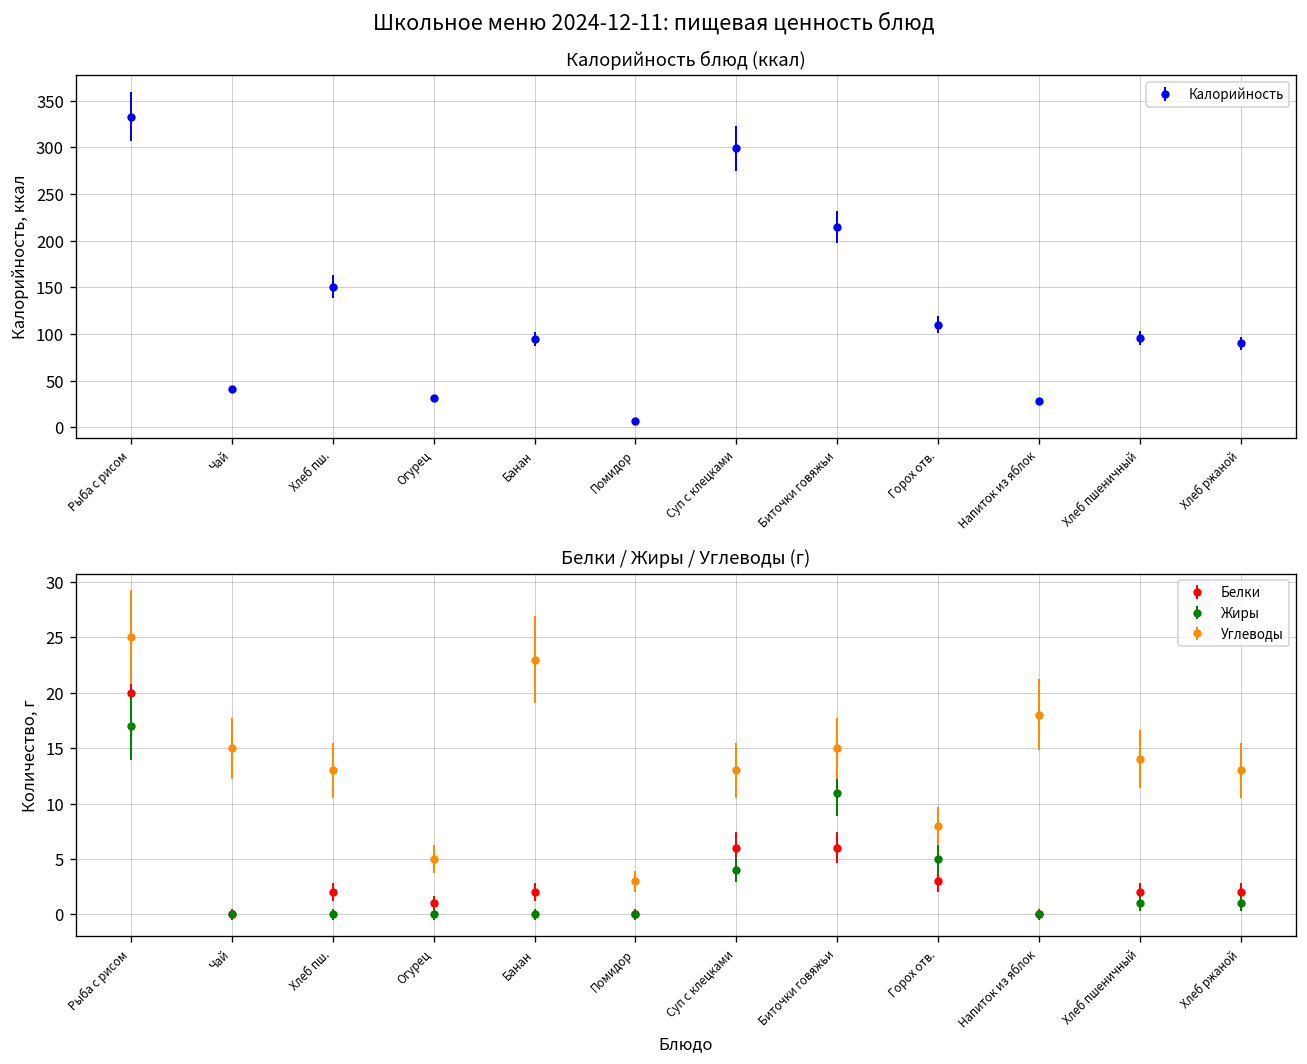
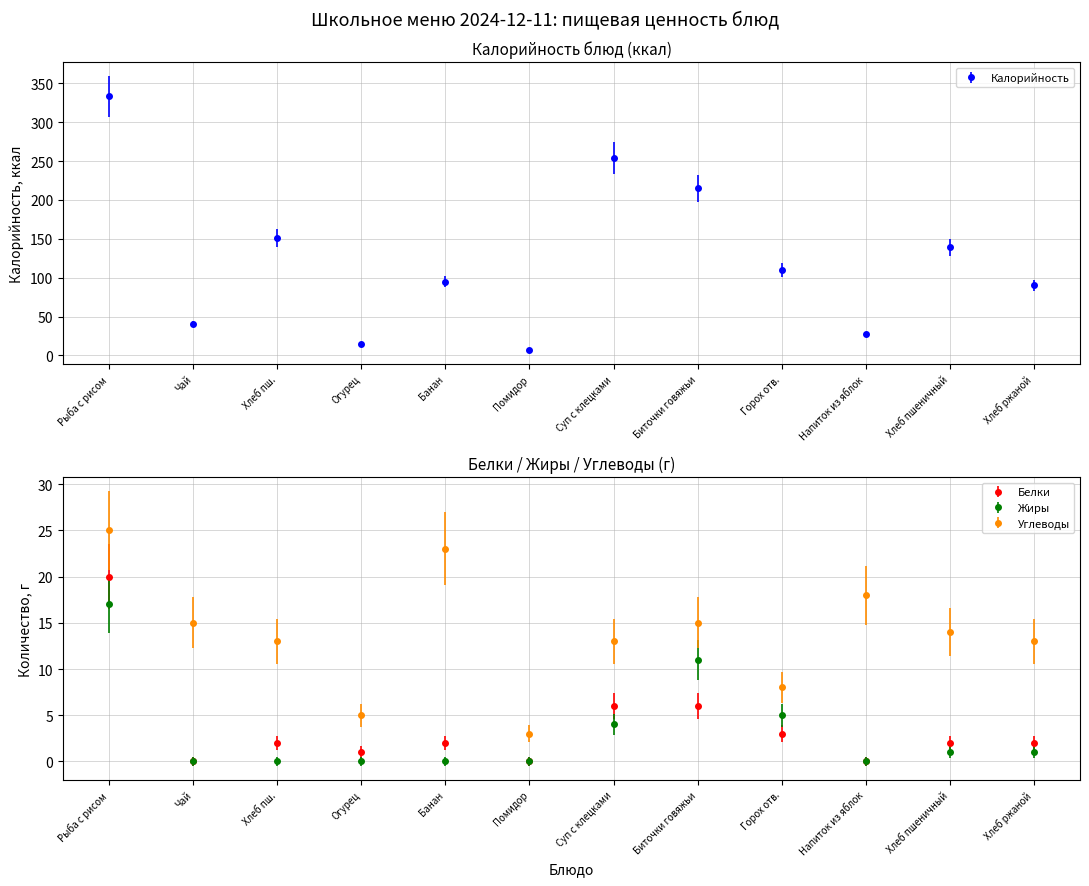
  {
    "Калорийность блюд (ккал)": {
      "Рыба с рисом": 330,
      "Чай": 40,
      "Хлеб пш.": 150,
-     "Огурец": 30,
+     "Огурец": 20,
      "Банан": 100,
      "Помидор": 10,
-     "Суп с клецками": 300,
+     "Суп с клецками": 250,
      "Биточки говяжьи": 220,
      "Горох отв.": 110,
      "Напиток из яблок": 30,
-     "Хлеб пшеничный": 100,
+     "Хлеб пшеничный": 140,
      "Хлеб ржаной": 90
    }
  }
